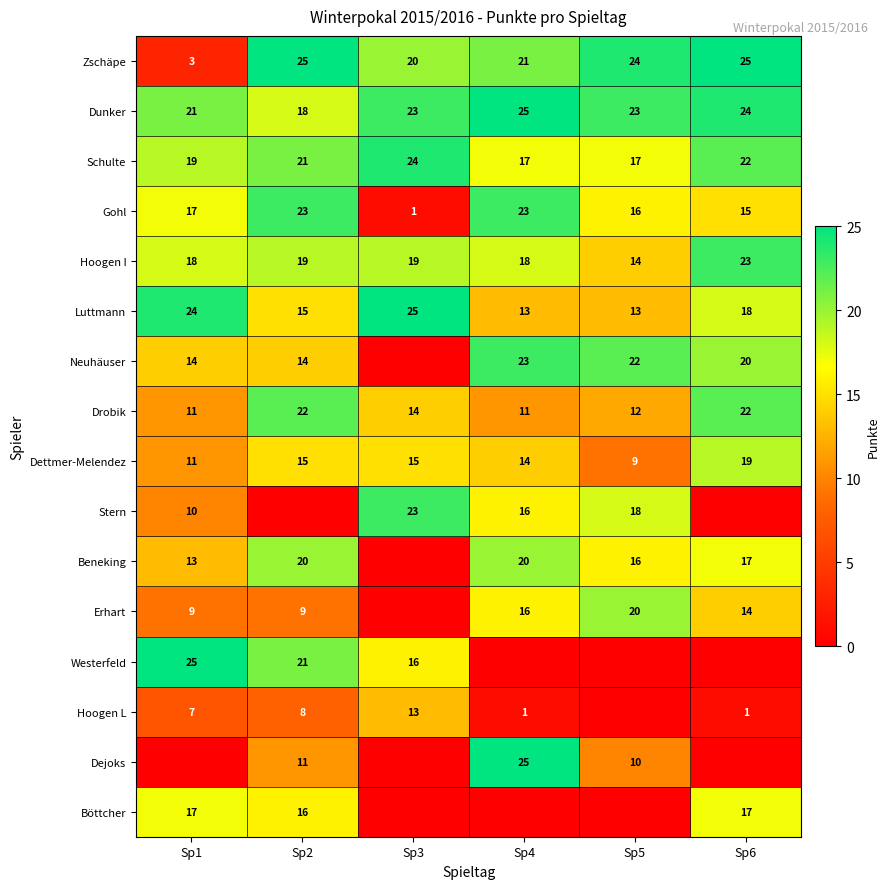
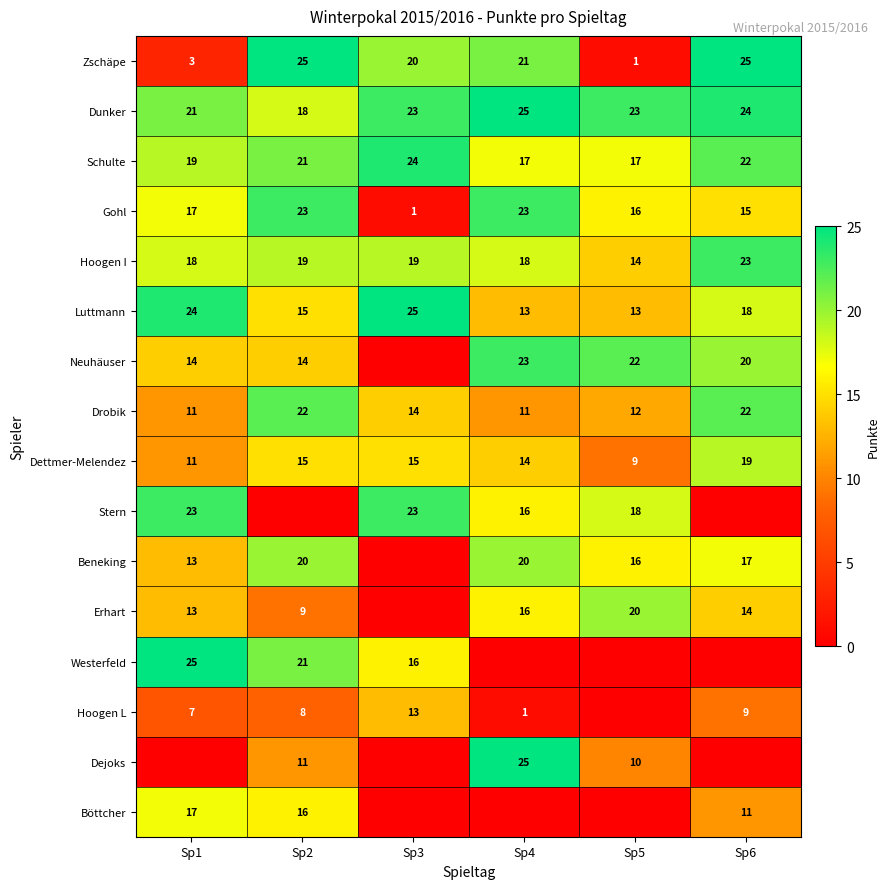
  {
    "Zschäpe": {
      "Sp1": 3,
      "Sp2": 25,
      "Sp3": 20,
      "Sp4": 21,
-     "Sp5": 24,
+     "Sp5": 1,
      "Sp6": 25
    },
    "Dunker": {
      "Sp1": 21,
      "Sp2": 18,
      "Sp3": 23,
      "Sp4": 25,
      "Sp5": 23,
      "Sp6": 24
    },
    "Schulte": {
      "Sp1": 19,
      "Sp2": 21,
      "Sp3": 24,
      "Sp4": 17,
      "Sp5": 17,
      "Sp6": 22
    },
    "Gohl": {
      "Sp1": 17,
      "Sp2": 23,
      "Sp3": 1,
      "Sp4": 23,
      "Sp5": 16,
      "Sp6": 15
    },
    "Hoogen I": {
      "Sp1": 18,
      "Sp2": 19,
      "Sp3": 19,
      "Sp4": 18,
      "Sp5": 14,
      "Sp6": 23
    },
    "Luttmann": {
      "Sp1": 24,
      "Sp2": 15,
      "Sp3": 25,
      "Sp4": 13,
      "Sp5": 13,
      "Sp6": 18
    },
    "Neuhäuser": {
      "Sp1": 14,
      "Sp2": 14,
      "Sp4": 23,
      "Sp5": 22,
      "Sp6": 20
    },
    "Drobik": {
      "Sp1": 11,
      "Sp2": 22,
      "Sp3": 14,
      "Sp4": 11,
      "Sp5": 12,
      "Sp6": 22
    },
    "Dettmer-Melendez": {
      "Sp1": 11,
      "Sp2": 15,
      "Sp3": 15,
      "Sp4": 14,
      "Sp5": 9,
      "Sp6": 19
    },
    "Stern": {
-     "Sp1": 10,
+     "Sp1": 23,
      "Sp3": 23,
      "Sp4": 16,
      "Sp5": 18
    },
    "Beneking": {
      "Sp1": 13,
      "Sp2": 20,
      "Sp4": 20,
      "Sp5": 16,
      "Sp6": 17
    },
    "Erhart": {
-     "Sp1": 9,
+     "Sp1": 13,
      "Sp2": 9,
      "Sp4": 16,
      "Sp5": 20,
      "Sp6": 14
    },
    "Westerfeld": {
      "Sp1": 25,
      "Sp2": 21,
      "Sp3": 16
    },
    "Hoogen L": {
      "Sp1": 7,
      "Sp2": 8,
      "Sp3": 13,
      "Sp4": 1,
-     "Sp6": 1
+     "Sp6": 9
    },
    "Dejoks": {
      "Sp2": 11,
      "Sp4": 25,
      "Sp5": 10
    },
    "Böttcher": {
      "Sp1": 17,
      "Sp2": 16,
-     "Sp6": 17
+     "Sp6": 11
    }
  }
